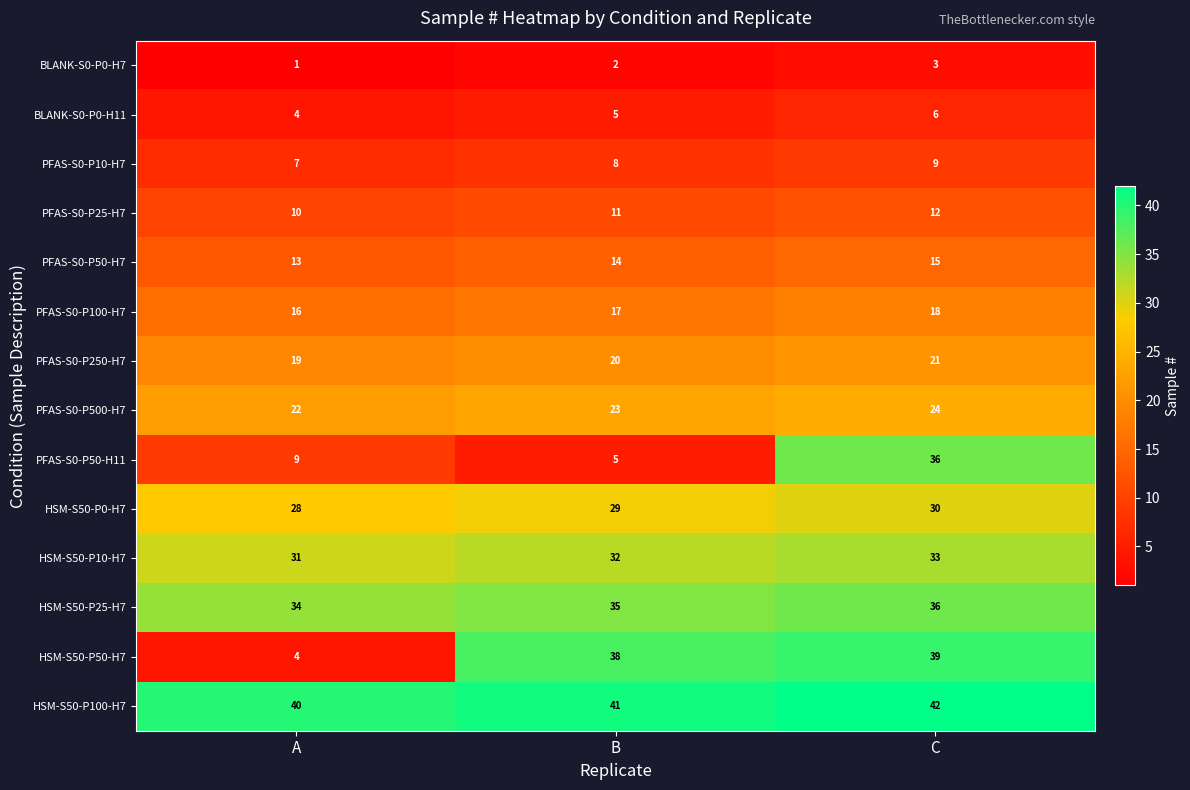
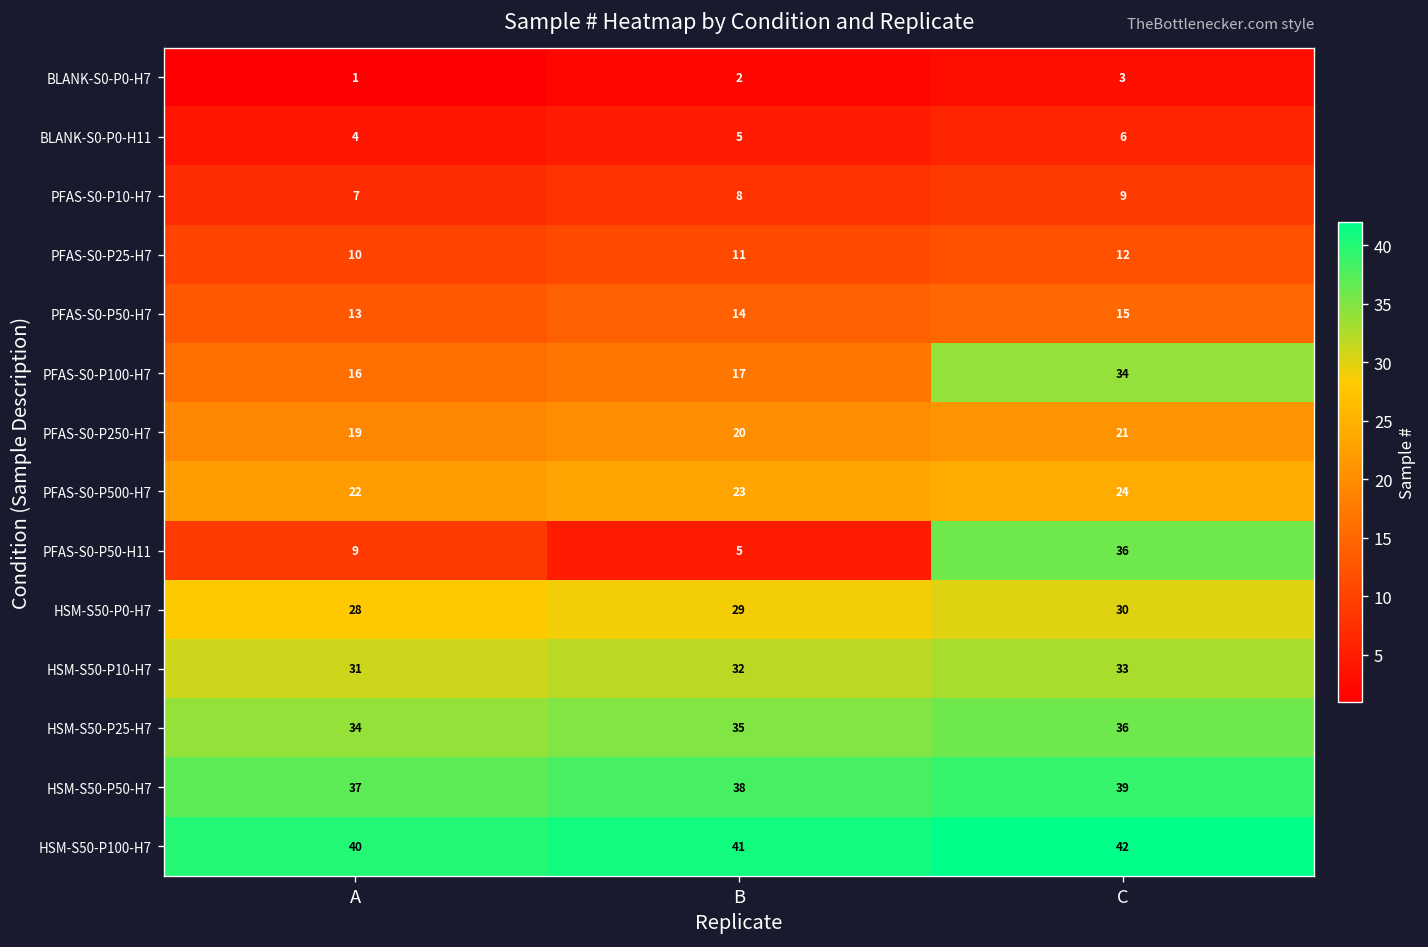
  {
    "BLANK-S0-P0-H7": {
      "A": 1,
      "B": 2,
      "C": 3
    },
    "BLANK-S0-P0-H11": {
      "A": 4,
      "B": 5,
      "C": 6
    },
    "PFAS-S0-P10-H7": {
      "A": 7,
      "B": 8,
      "C": 9
    },
    "PFAS-S0-P25-H7": {
      "A": 10,
      "B": 11,
      "C": 12
    },
    "PFAS-S0-P50-H7": {
      "A": 13,
      "B": 14,
      "C": 15
    },
    "PFAS-S0-P100-H7": {
      "A": 16,
      "B": 17,
-     "C": 18
+     "C": 34
    },
    "PFAS-S0-P250-H7": {
      "A": 19,
      "B": 20,
      "C": 21
    },
    "PFAS-S0-P500-H7": {
      "A": 22,
      "B": 23,
      "C": 24
    },
    "PFAS-S0-P50-H11": {
      "A": 9,
      "B": 5,
      "C": 36
    },
    "HSM-S50-P0-H7": {
      "A": 28,
      "B": 29,
      "C": 30
    },
    "HSM-S50-P10-H7": {
      "A": 31,
      "B": 32,
      "C": 33
    },
    "HSM-S50-P25-H7": {
      "A": 34,
      "B": 35,
      "C": 36
    },
    "HSM-S50-P50-H7": {
-     "A": 4,
+     "A": 37,
      "B": 38,
      "C": 39
    },
    "HSM-S50-P100-H7": {
      "A": 40,
      "B": 41,
      "C": 42
    }
  }
